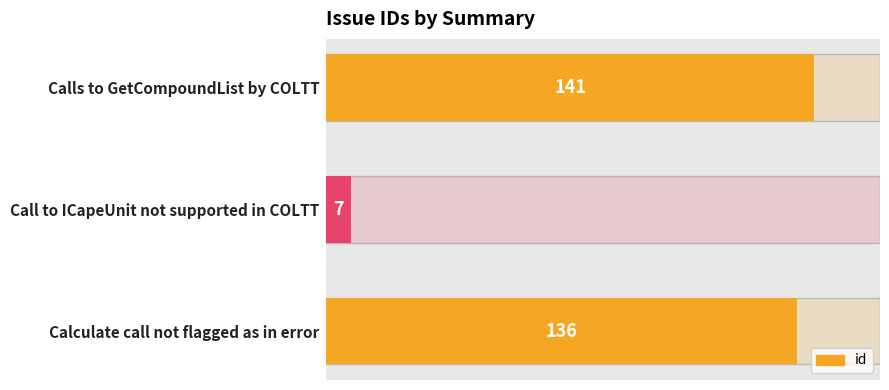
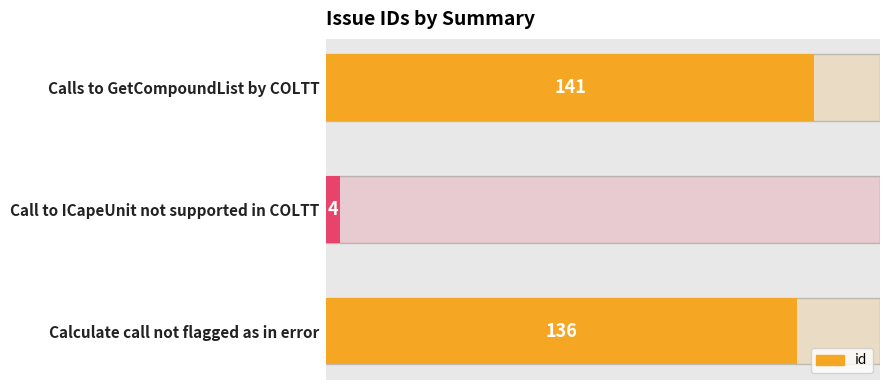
  {
    "Calls to GetCompoundList by COLTT": 141,
-   "Call to ICapeUnit not supported in COLTT": 7,
+   "Call to ICapeUnit not supported in COLTT": 4,
    "Calculate call not flagged as in error": 136
  }
